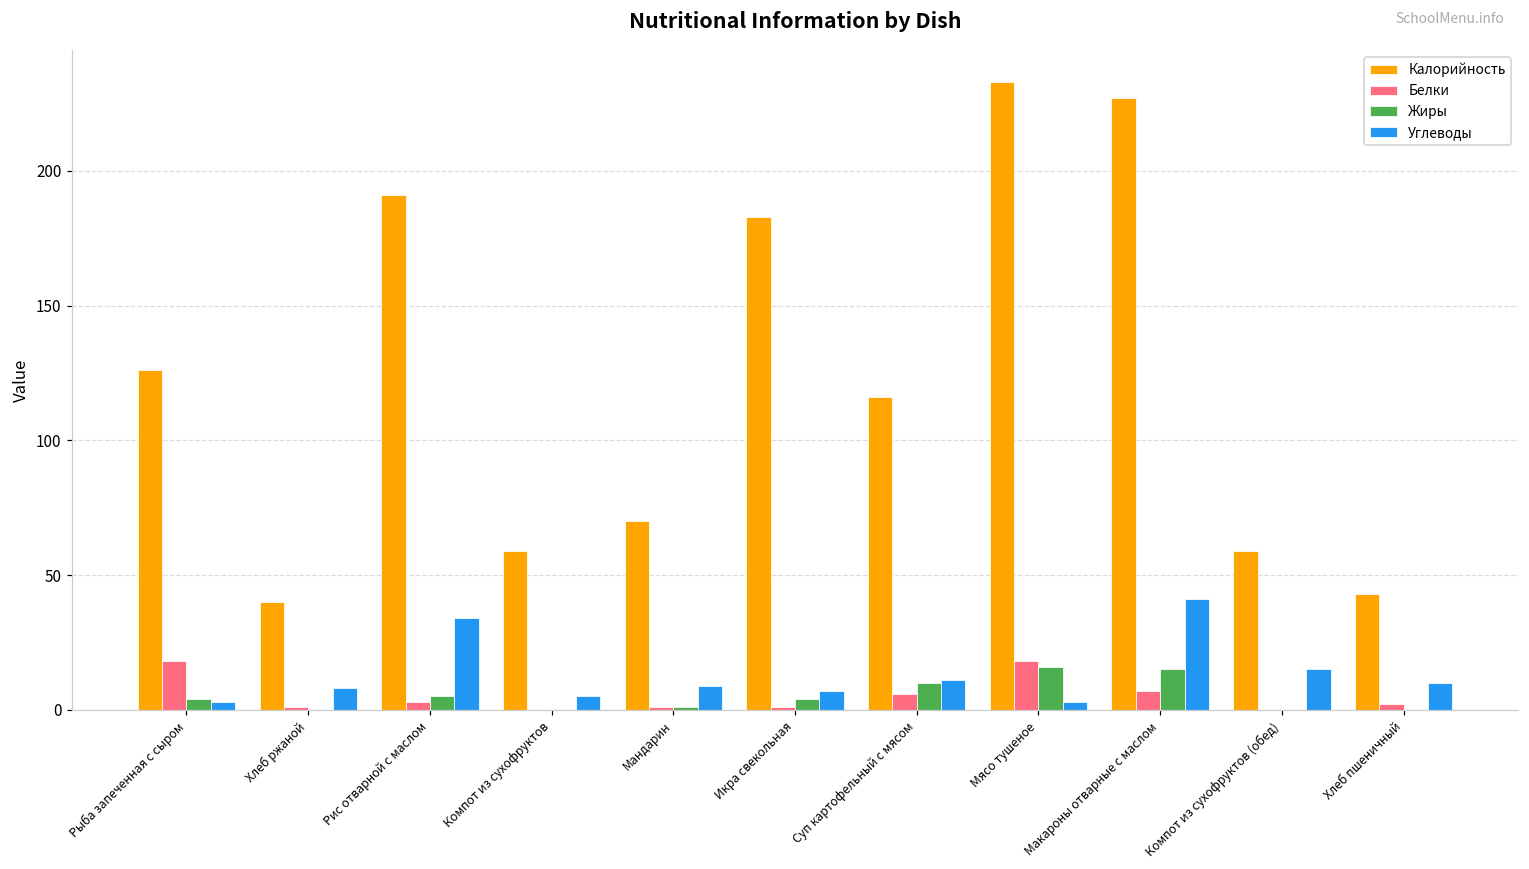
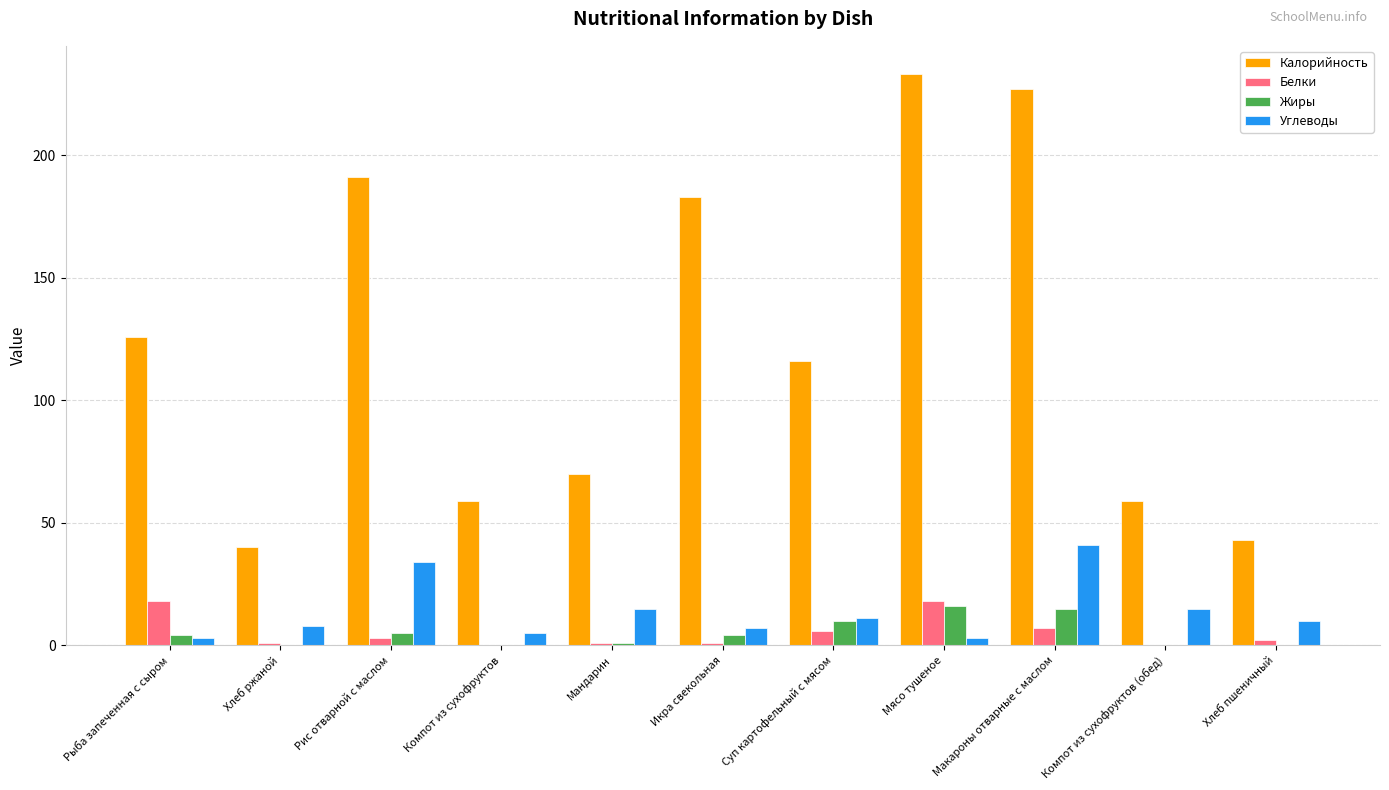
  {
    "Калорийность": {
      "Рыба запеченная с сыром": 126,
      "Хлеб ржаной": 40,
      "Рис отварной с маслом": 191,
      "Компот из сухофруктов": 59,
      "Мандарин": 70,
      "Икра свекольная": 183,
      "Суп картофельный с мясом": 116,
      "Мясо тушеное": 233,
      "Макароны отварные с маслом": 227,
      "Компот из сухофруктов (обед)": 59,
      "Хлеб пшеничный": 43
    },
    "Белки": {
      "Рыба запеченная с сыром": 18,
      "Рис отварной с маслом": 3,
      "Компот из сухофруктов": 0,
      "Суп картофельный с мясом": 6,
      "Мясо тушеное": 18,
      "Макароны отварные с маслом": 7,
      "Компот из сухофруктов (обед)": 0,
      "Хлеб пшеничный": 2
    },
    "Жиры": {
      "Рыба запеченная с сыром": 4,
      "Хлеб ржаной": 0,
      "Рис отварной с маслом": 5,
      "Компот из сухофруктов": 0,
      "Икра свекольная": 4,
      "Суп картофельный с мясом": 10,
      "Мясо тушеное": 16,
      "Макароны отварные с маслом": 15,
      "Компот из сухофруктов (обед)": 0,
      "Хлеб пшеничный": 0
    },
    "Углеводы": {
      "Рыба запеченная с сыром": 3,
      "Хлеб ржаной": 8,
      "Рис отварной с маслом": 34,
      "Компот из сухофруктов": 5,
-     "Мандарин": 9,
+     "Мандарин": 15,
      "Икра свекольная": 7,
      "Суп картофельный с мясом": 11,
      "Мясо тушеное": 3,
      "Макароны отварные с маслом": 41,
      "Компот из сухофруктов (обед)": 15,
      "Хлеб пшеничный": 10
    }
  }
